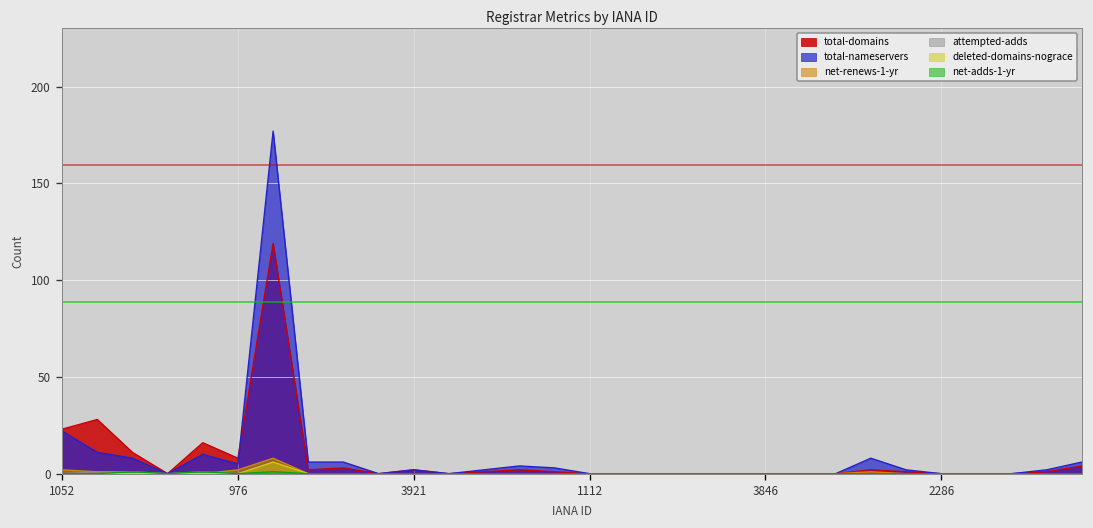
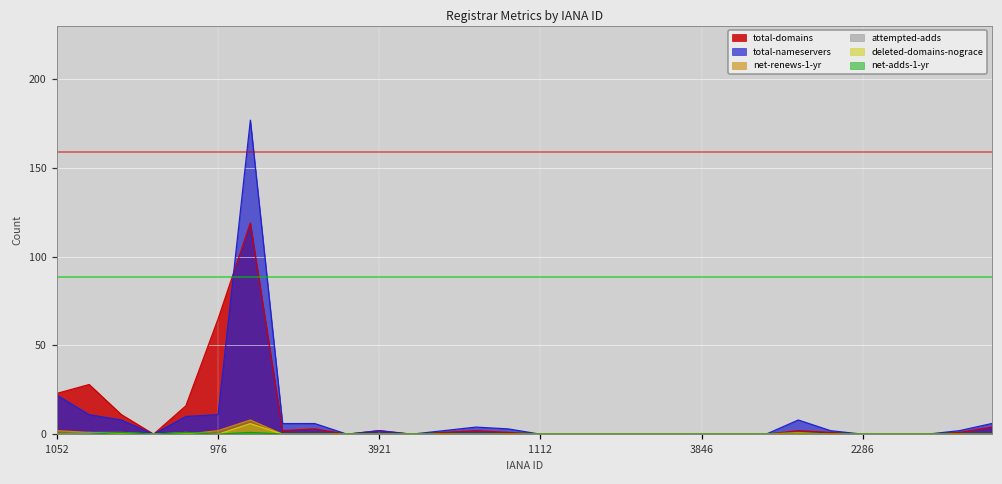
  {
    "total-domains": {
-     "976": 8
+     "976": 65
    },
    "total-nameservers": {
-     "976": 5
+     "976": 11
    },
    "net-renews-1-yr": {
      "1052": 2,
      "976": 2
    }
  }
